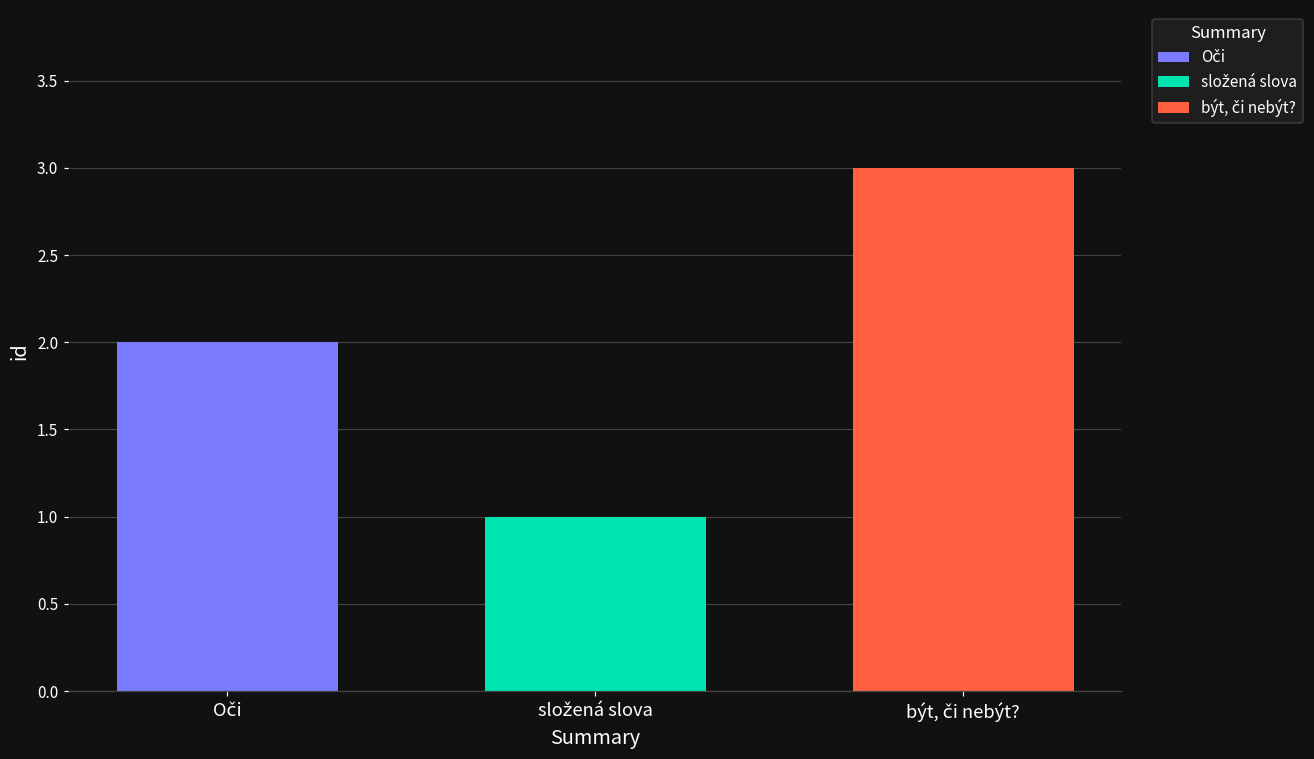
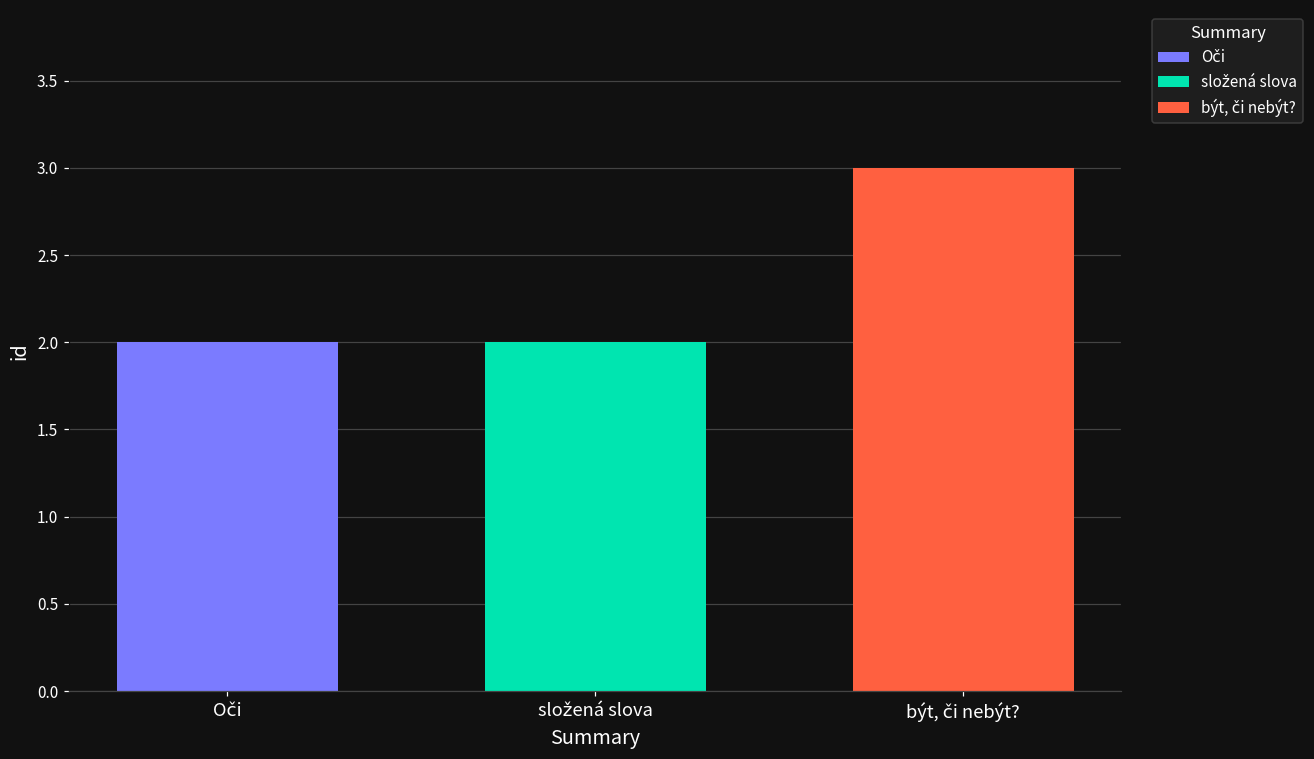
  {
    "Oči": 2,
-   "složená slova": 1,
+   "složená slova": 2,
    "být, či nebýt?": 3
  }
